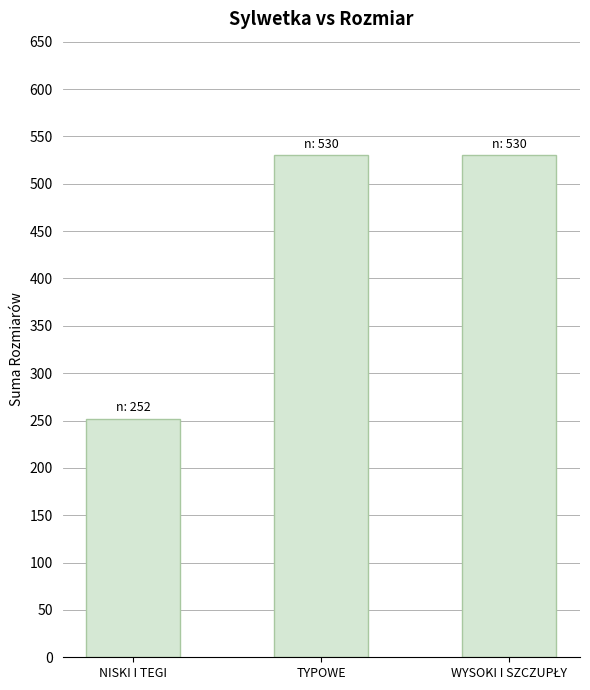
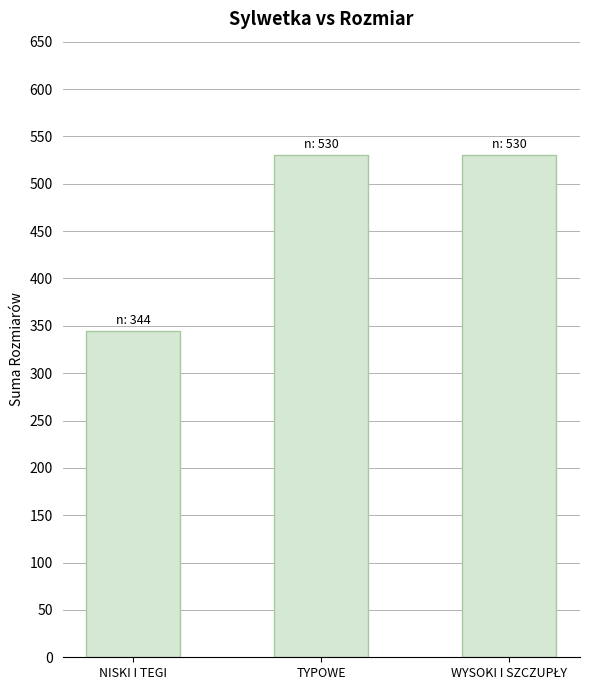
  {
-   "NISKI I TEGI": 252,
+   "NISKI I TEGI": 344,
    "TYPOWE": 530,
    "WYSOKI I SZCZUPŁY": 530
  }
